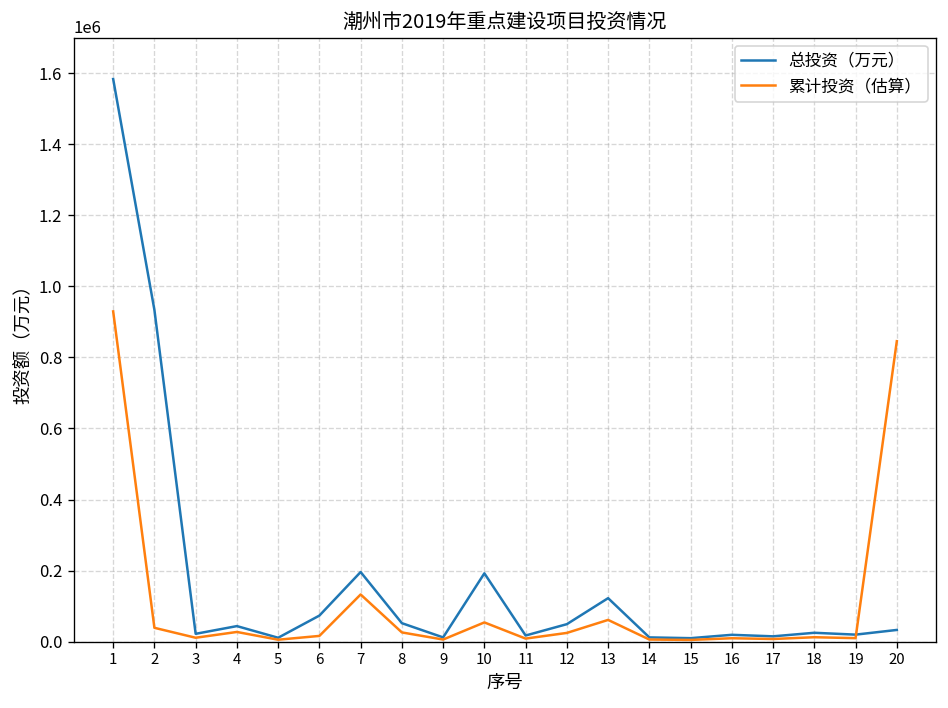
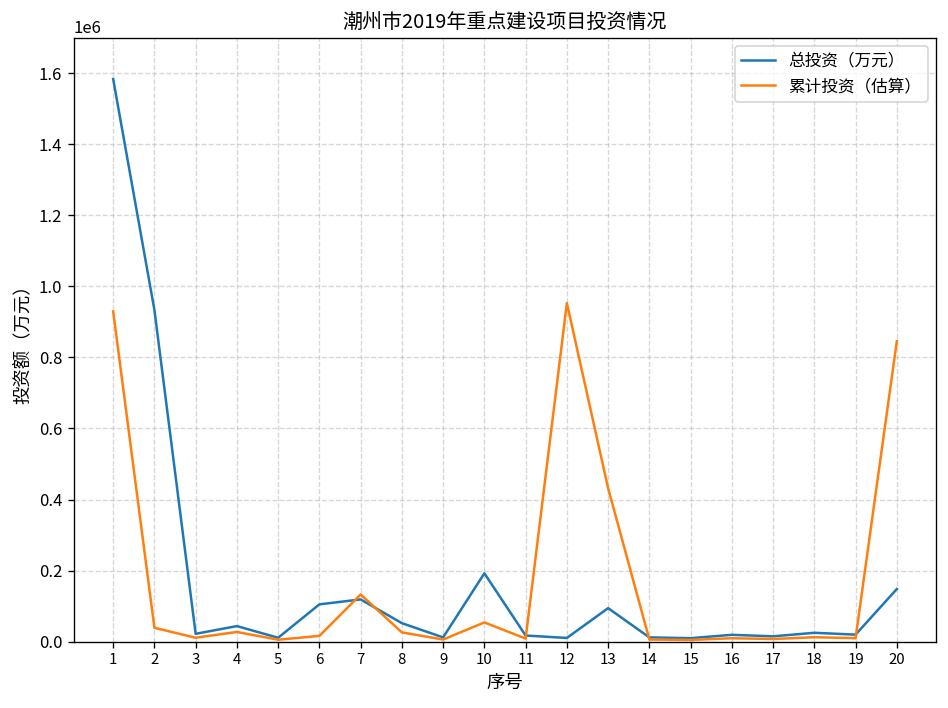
  {
    "总投资（万元）": {
      "1": 1580000,
      "2": 930000,
      "3": 20000,
      "4": 40000,
-     "6": 70000,
-     "7": 200000,
+     "6": 110000,
+     "7": 120000,
      "8": 50000,
      "10": 190000,
      "11": 20000,
-     "12": 50000,
-     "13": 120000,
+     "12": 10000,
+     "13": 90000,
      "16": 20000,
      "18": 30000,
      "19": 20000,
-     "20": 30000
+     "20": 150000
    },
    "累计投资（估算）": {
      "1": 930000,
      "2": 40000,
      "3": 10000,
      "4": 30000,
      "6": 20000,
      "7": 130000,
      "8": 30000,
      "10": 50000,
      "11": 10000,
-     "12": 20000,
-     "13": 60000,
+     "12": 950000,
+     "13": 430000,
      "16": 10000,
      "18": 10000,
      "19": 10000,
      "20": 850000
    }
  }
